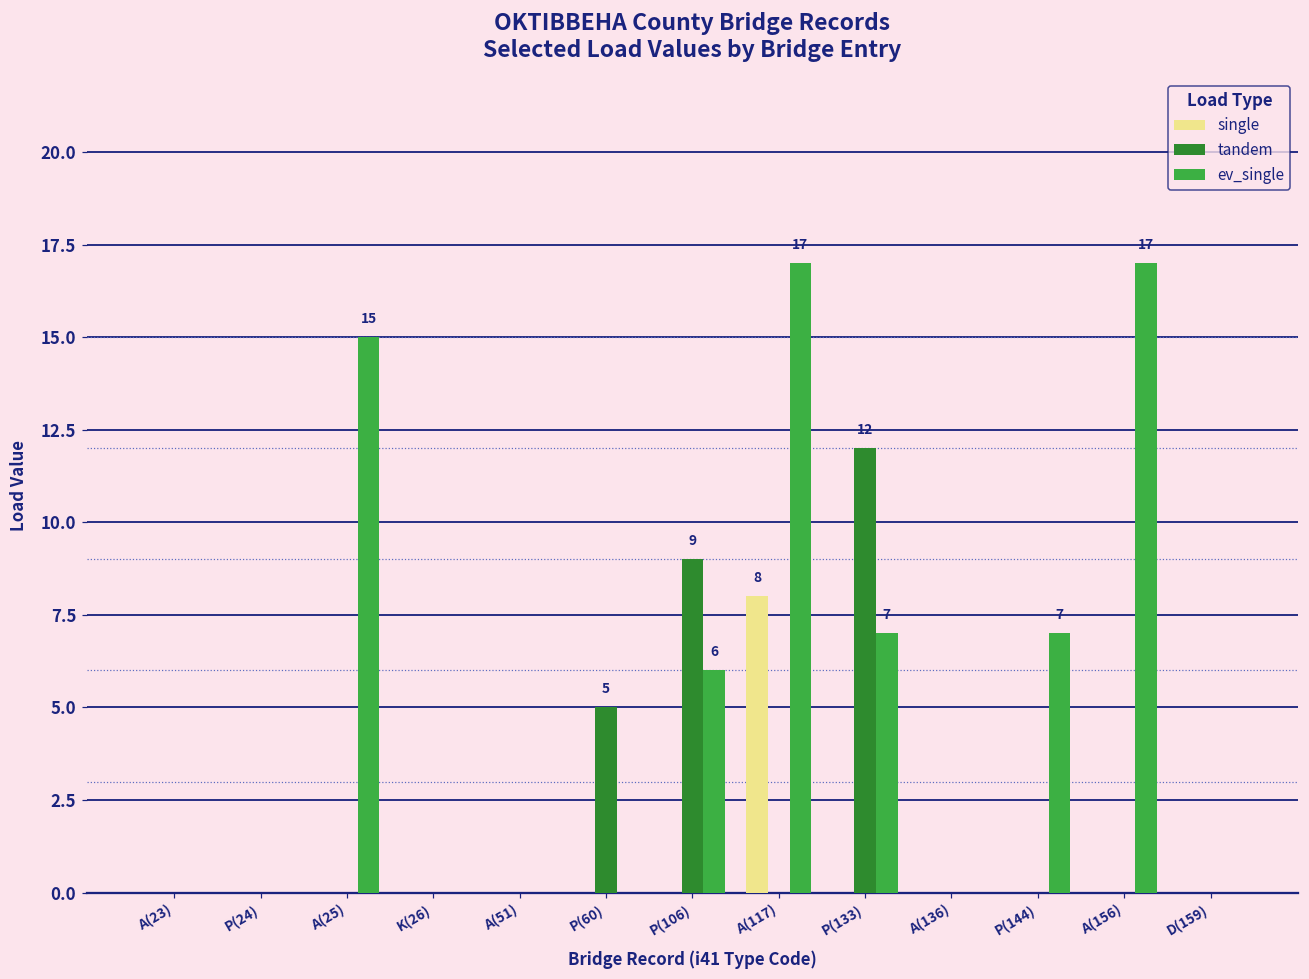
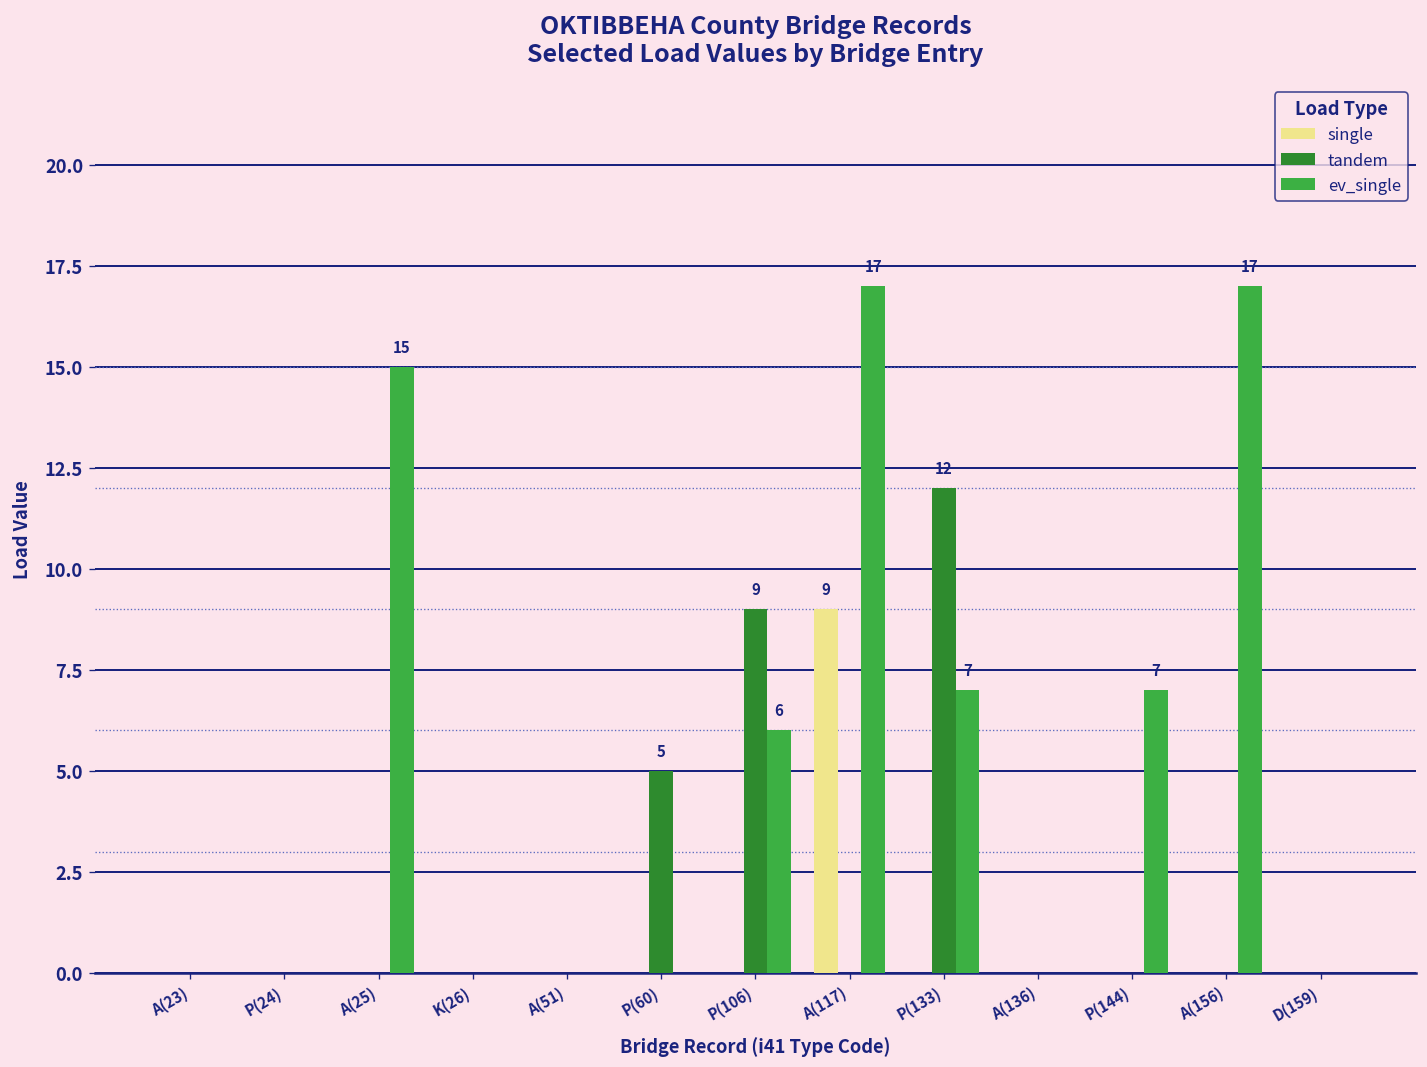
  {
    "single": {
-     "A(117)": 8
+     "A(117)": 9
    }
  }
